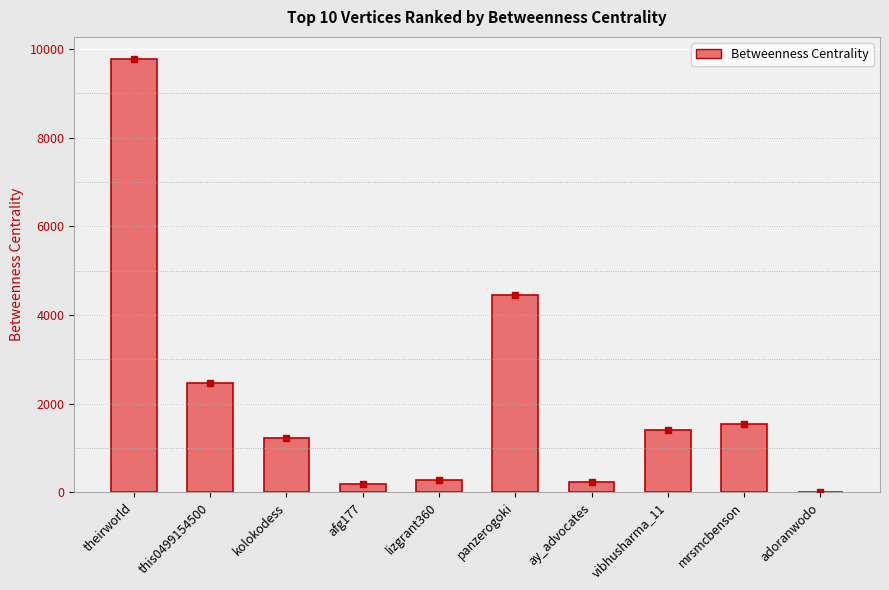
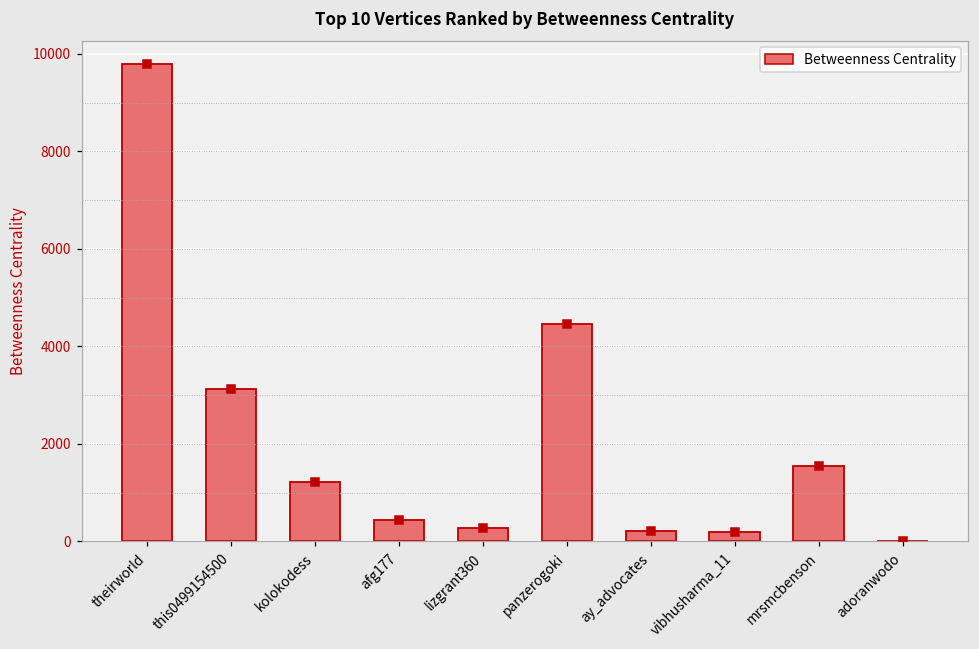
  {
    "Betweenness Centrality": {
      "theirworld": 9800,
-     "this0499154500": 2500,
+     "this0499154500": 3100,
      "kolokodess": 1200,
-     "afg177": 200,
+     "afg177": 400,
      "lizgrant360": 300,
      "panzerogoki": 4500,
      "ay_advocates": 200,
-     "vibhusharma_11": 1400,
+     "vibhusharma_11": 200,
      "mrsmcbenson": 1500
    }
  }
